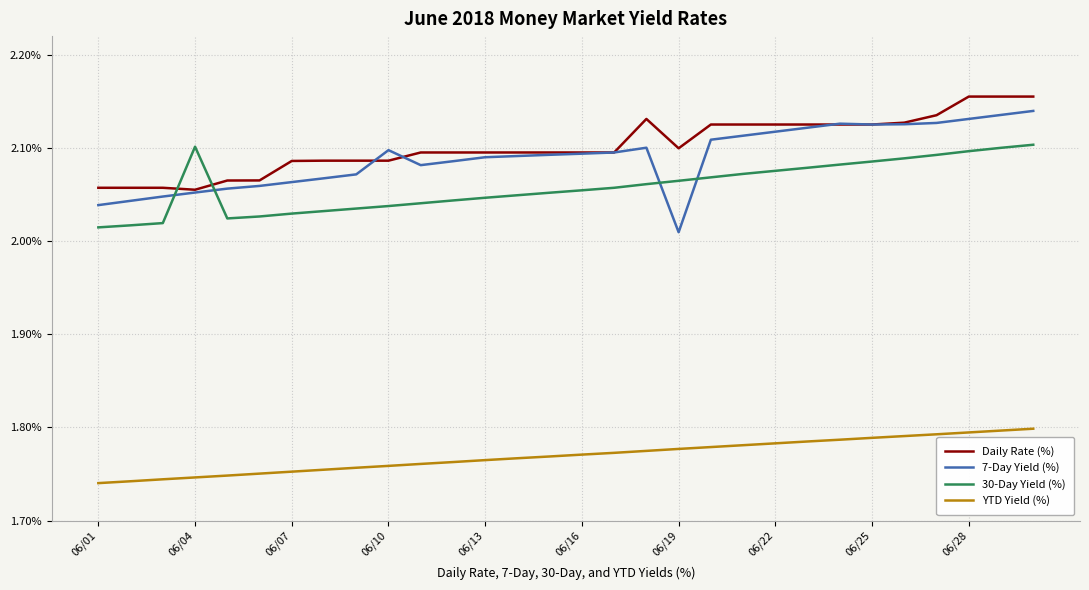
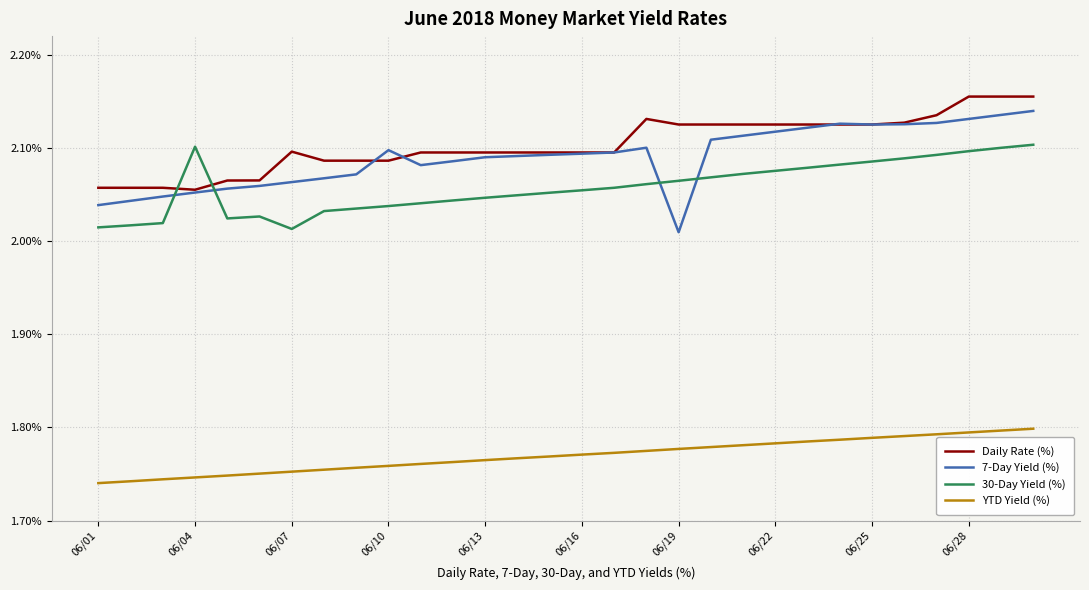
  {
    "Daily Rate (%)": {
      "06/01": "2.06%",
      "06/04": "2.06%",
-     "06/07": "2.09%",
+     "06/07": "2.10%",
      "06/10": "2.09%",
      "06/13": "2.10%",
-     "06/19": "2.10%",
+     "06/19": "2.13%",
      "06/22": "2.13%",
      "06/28": "2.16%"
    },
    "7-Day Yield (%)": {
      "06/01": "2.04%",
      "06/04": "2.05%",
      "06/07": "2.06%",
      "06/10": "2.10%",
      "06/13": "2.09%",
      "06/19": "2.01%",
      "06/22": "2.12%",
      "06/28": "2.13%"
    },
    "30-Day Yield (%)": {
      "06/01": "2.01%",
      "06/04": "2.10%",
-     "06/07": "2.03%",
+     "06/07": "2.01%",
      "06/10": "2.04%",
      "06/13": "2.05%",
      "06/16": "2.05%",
      "06/19": "2.06%",
      "06/22": "2.08%",
      "06/25": "2.09%",
      "06/28": "2.10%"
    },
    "YTD Yield (%)": {
      "06/01": "1.74%",
      "06/04": "1.75%",
      "06/07": "1.75%",
      "06/10": "1.76%",
      "06/13": "1.76%",
      "06/16": "1.77%",
      "06/19": "1.78%",
      "06/22": "1.78%",
      "06/25": "1.79%",
      "06/28": "1.79%"
    }
  }
